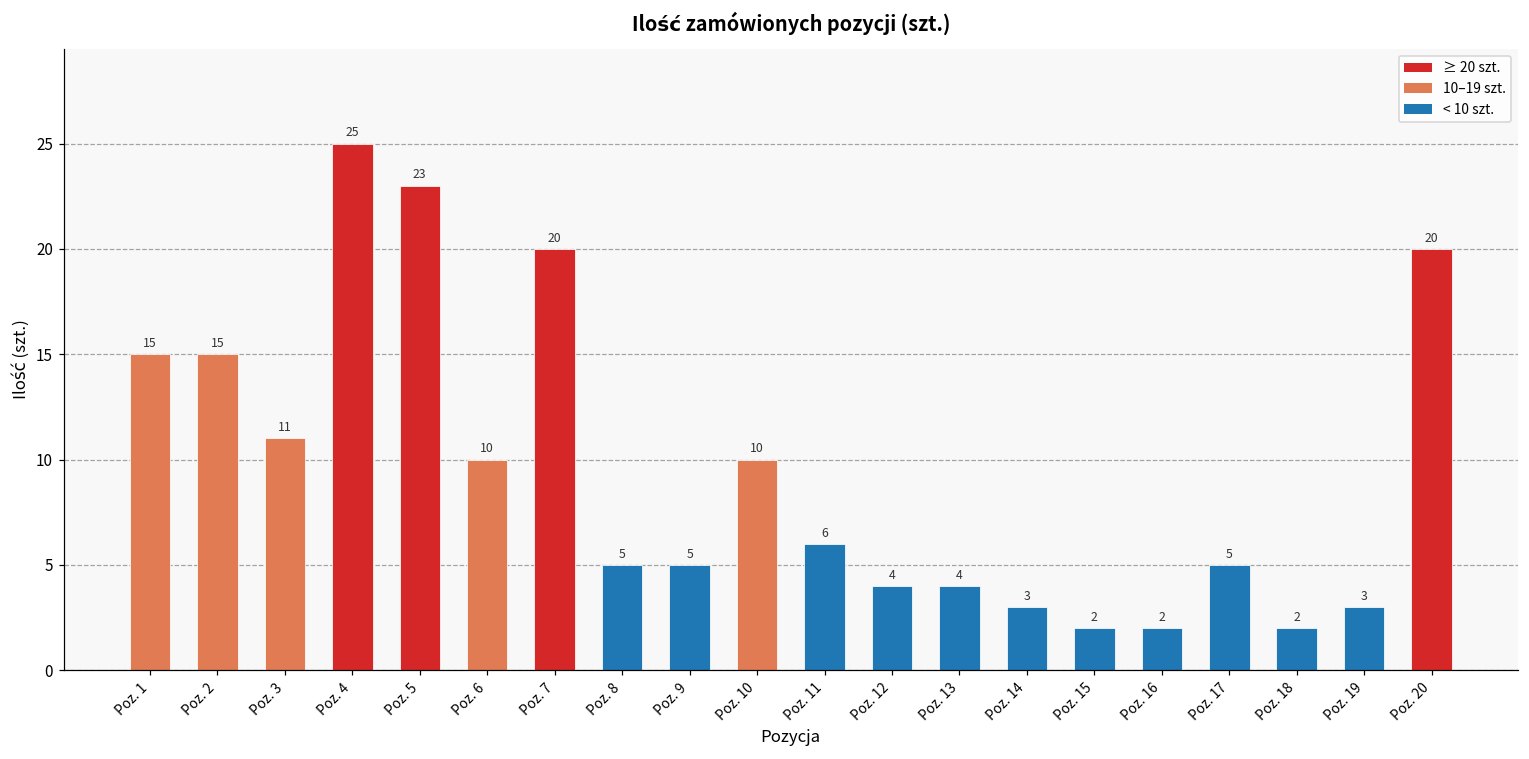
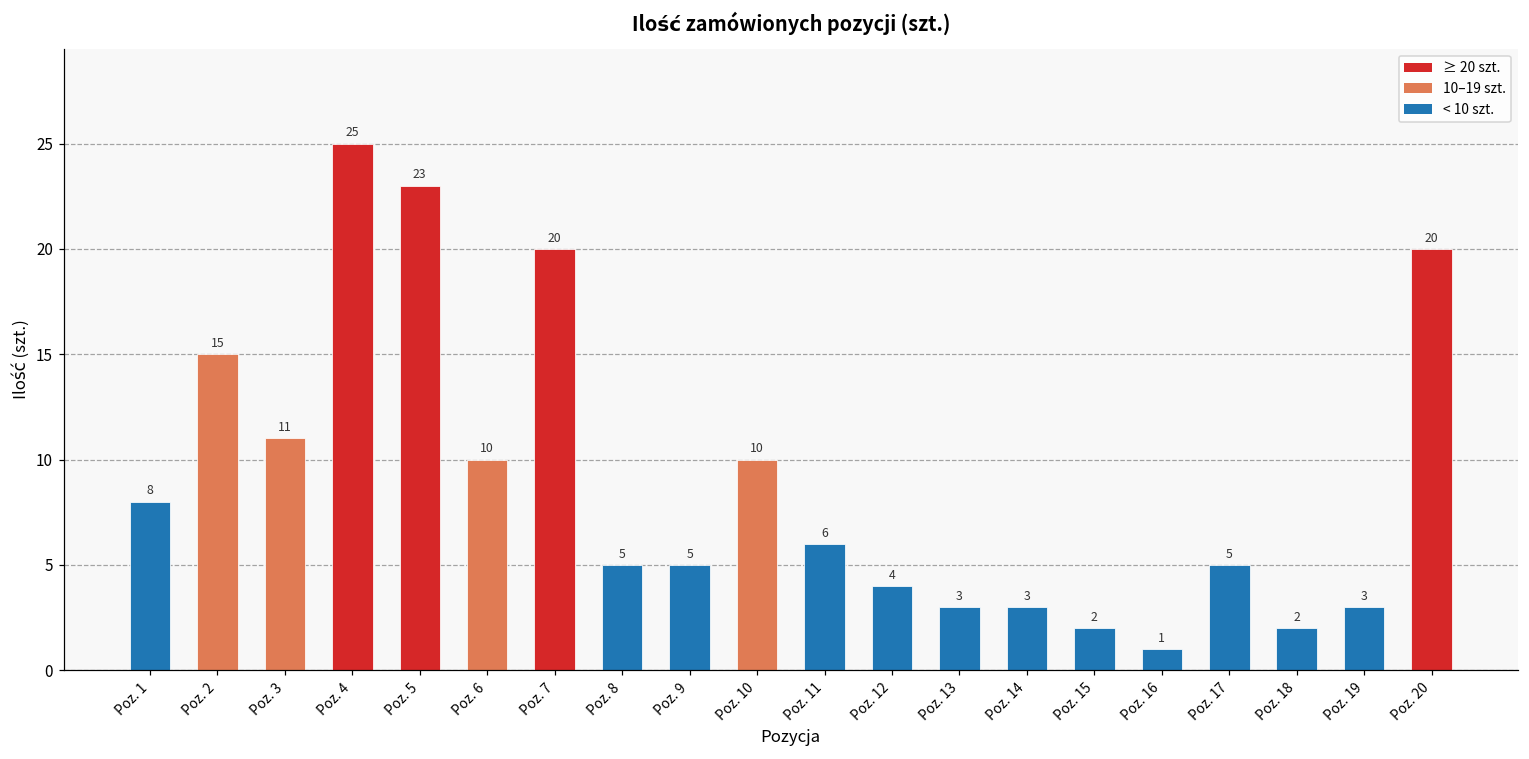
  {
-   "Poz. 1": 15,
+   "Poz. 1": 8,
    "Poz. 2": 15,
    "Poz. 3": 11,
    "Poz. 4": 25,
    "Poz. 5": 23,
    "Poz. 6": 10,
    "Poz. 7": 20,
    "Poz. 8": 5,
    "Poz. 9": 5,
    "Poz. 10": 10,
    "Poz. 11": 6,
    "Poz. 12": 4,
-   "Poz. 13": 4,
+   "Poz. 13": 3,
    "Poz. 14": 3,
    "Poz. 15": 2,
-   "Poz. 16": 2,
+   "Poz. 16": 1,
    "Poz. 17": 5,
    "Poz. 18": 2,
    "Poz. 19": 3,
    "Poz. 20": 20
  }
